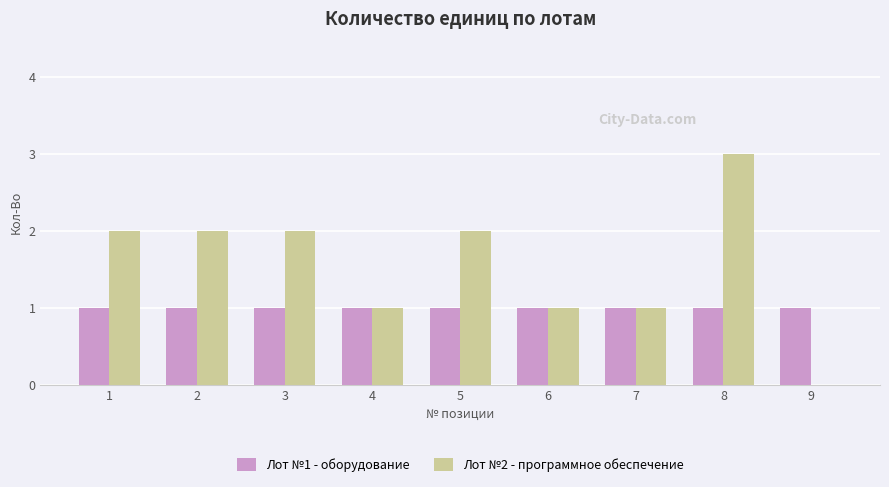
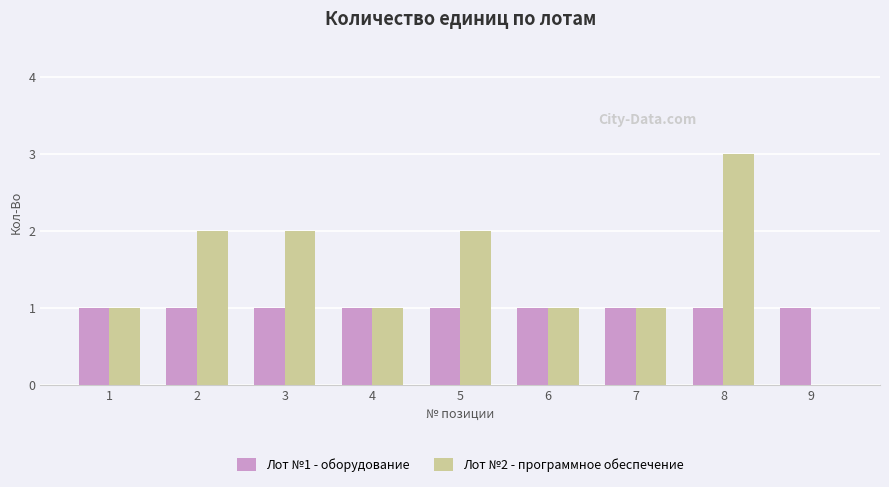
  {
    "Лот №1 - оборудование": {
      "1": 1,
      "2": 1,
      "3": 1,
      "4": 1,
      "5": 1,
      "6": 1,
      "7": 1,
      "8": 1,
      "9": 1
    },
    "Лот №2 - программное обеспечение": {
-     "1": 2,
+     "1": 1,
      "2": 2,
      "3": 2,
      "4": 1,
      "5": 2,
      "6": 1,
      "7": 1,
      "8": 3,
      "9": 0
    }
  }
